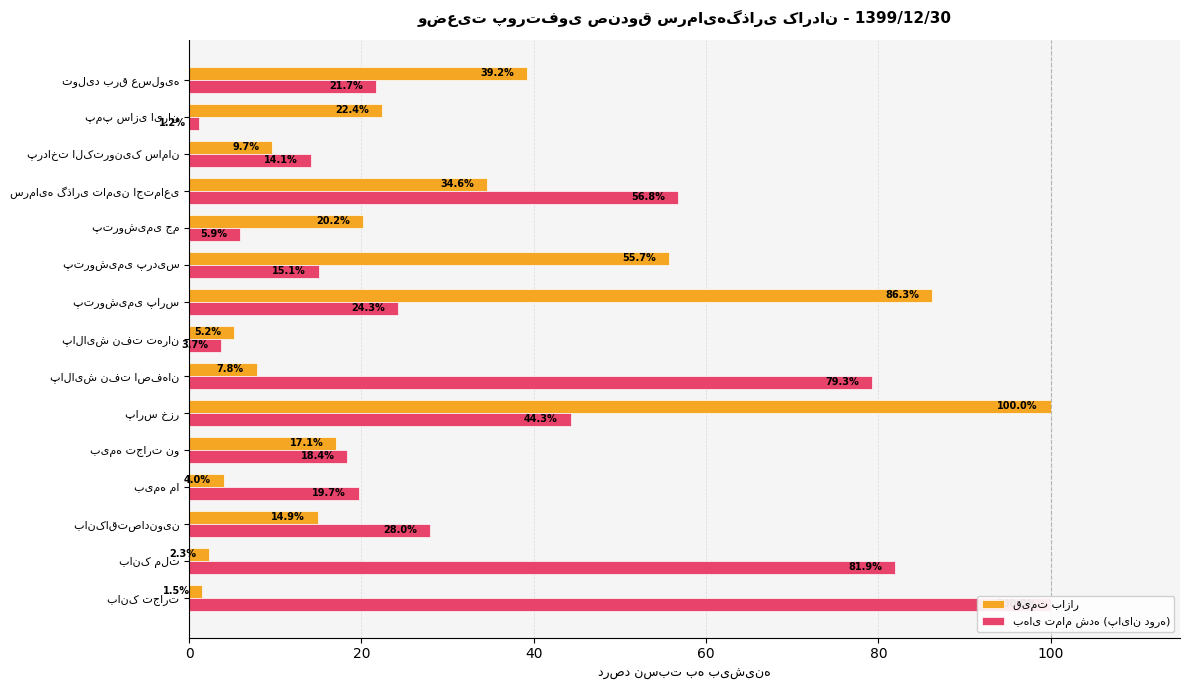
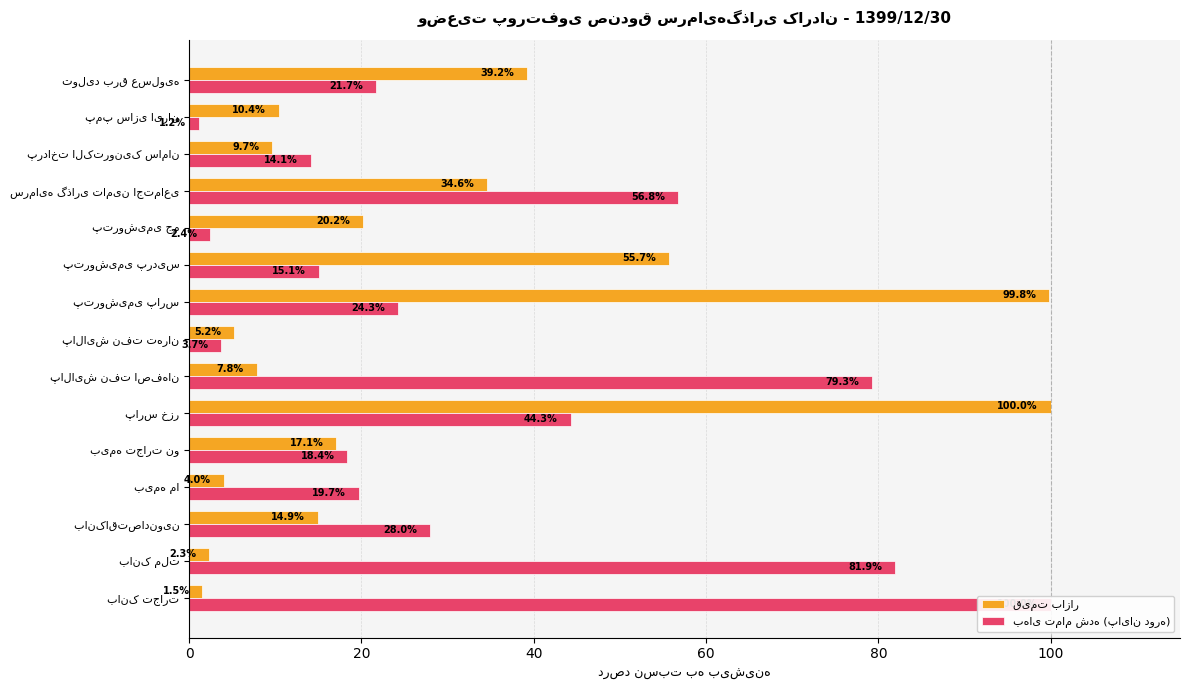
  {
    "قیمت بازار": {
      "تولید برق عسلویه": "39.2%",
-     "پمپ‌ سازی‌ ایران‌": "22.4%",
+     "پمپ‌ سازی‌ ایران‌": "10.4%",
      "پرداخت الکترونیک سامان": "9.7%",
      "سرمایه گذاری تامین اجتماعی": "34.6%",
      "پتروشیمی جم": "20.2%",
      "پتروشیمی پردیس": "55.7%",
-     "پتروشیمی پارس": "86.3%",
+     "پتروشیمی پارس": "99.8%",
      "پالایش نفت تهران": "5.2%",
      "پالایش نفت اصفهان": "7.8%",
      "پارس‌ خزر": "100.0%",
      "بیمه تجارت نو": "17.1%",
      "بیمه ما": "4.0%",
      "بانک‌اقتصادنوین‌": "14.9%",
      "بانک ملت": "2.3%",
      "بانک تجارت": "1.5%"
    },
    "بهای تمام شده (پایان دوره)": {
      "تولید برق عسلویه": "21.7%",
      "پمپ‌ سازی‌ ایران‌": "1.2%",
      "پرداخت الکترونیک سامان": "14.1%",
      "سرمایه گذاری تامین اجتماعی": "56.8%",
-     "پتروشیمی جم": "5.9%",
+     "پتروشیمی جم": "2.4%",
      "پتروشیمی پردیس": "15.1%",
      "پتروشیمی پارس": "24.3%",
      "پالایش نفت تهران": "3.7%",
      "پالایش نفت اصفهان": "79.3%",
      "پارس‌ خزر": "44.3%",
      "بیمه تجارت نو": "18.4%",
      "بیمه ما": "19.7%",
      "بانک‌اقتصادنوین‌": "28.0%",
      "بانک ملت": "81.9%"
    }
  }
